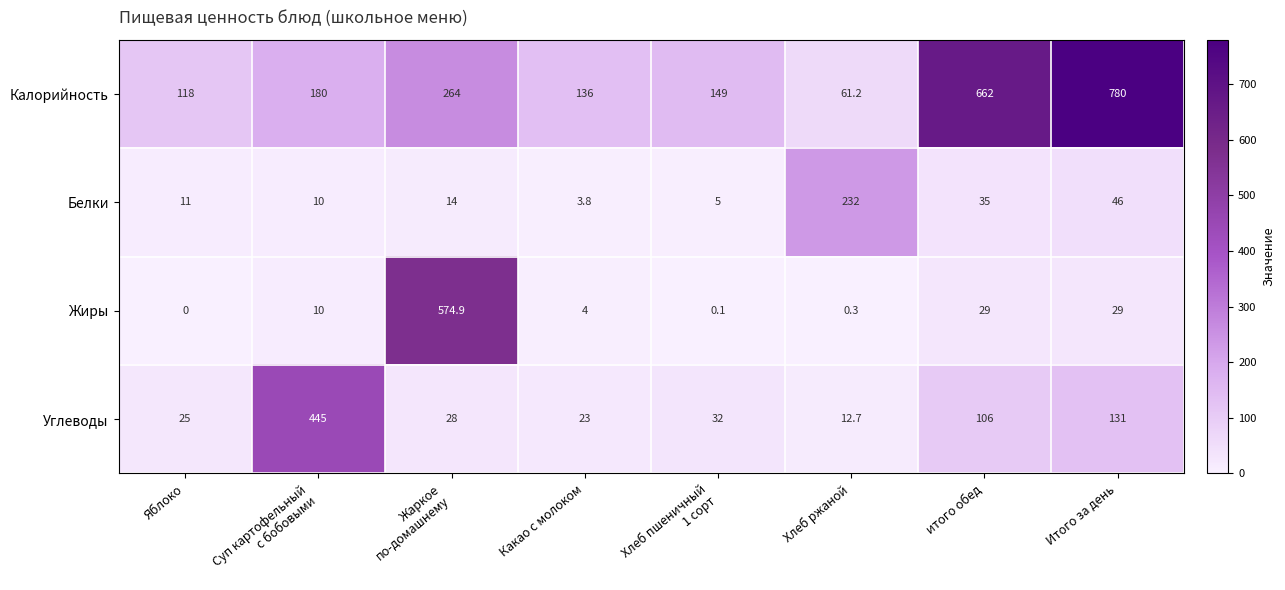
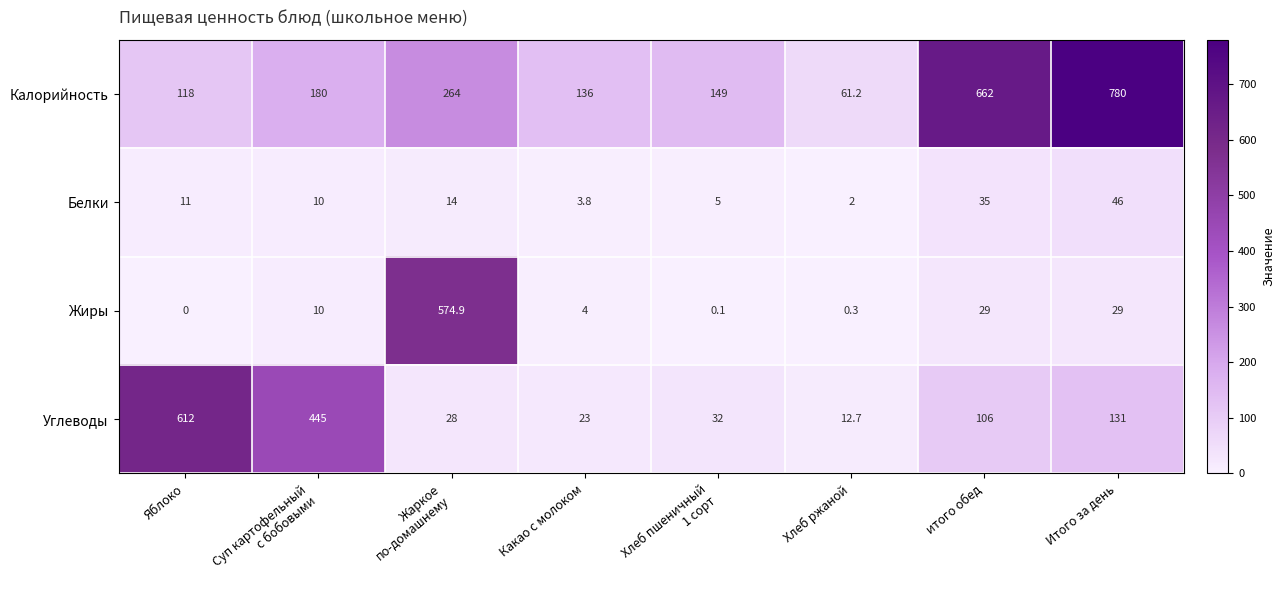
  {
    "Калорийность": {
      "Яблоко": 118,
      "Суп картофельный с бобовыми": 180,
      "Жаркое по-домашнему": 264,
      "Какао с молоком": 136,
      "Хлеб пшеничный 1 сорт": 149,
      "Хлеб ржаной": 61.2,
      "итого обед": 662,
      "Итого за день": 780
    },
    "Белки": {
      "Яблоко": 11,
      "Суп картофельный с бобовыми": 10,
      "Жаркое по-домашнему": 14,
      "Какао с молоком": 3.8,
      "Хлеб пшеничный 1 сорт": 5,
-     "Хлеб ржаной": 232,
+     "Хлеб ржаной": 2,
      "итого обед": 35,
      "Итого за день": 46
    },
    "Жиры": {
      "Яблоко": 0,
      "Суп картофельный с бобовыми": 10,
      "Жаркое по-домашнему": 574.9,
      "Какао с молоком": 4,
      "Хлеб пшеничный 1 сорт": 0.1,
      "Хлеб ржаной": 0.3,
      "итого обед": 29,
      "Итого за день": 29
    },
    "Углеводы": {
-     "Яблоко": 25,
+     "Яблоко": 612,
      "Суп картофельный с бобовыми": 445,
      "Жаркое по-домашнему": 28,
      "Какао с молоком": 23,
      "Хлеб пшеничный 1 сорт": 32,
      "Хлеб ржаной": 12.7,
      "итого обед": 106,
      "Итого за день": 131
    }
  }
